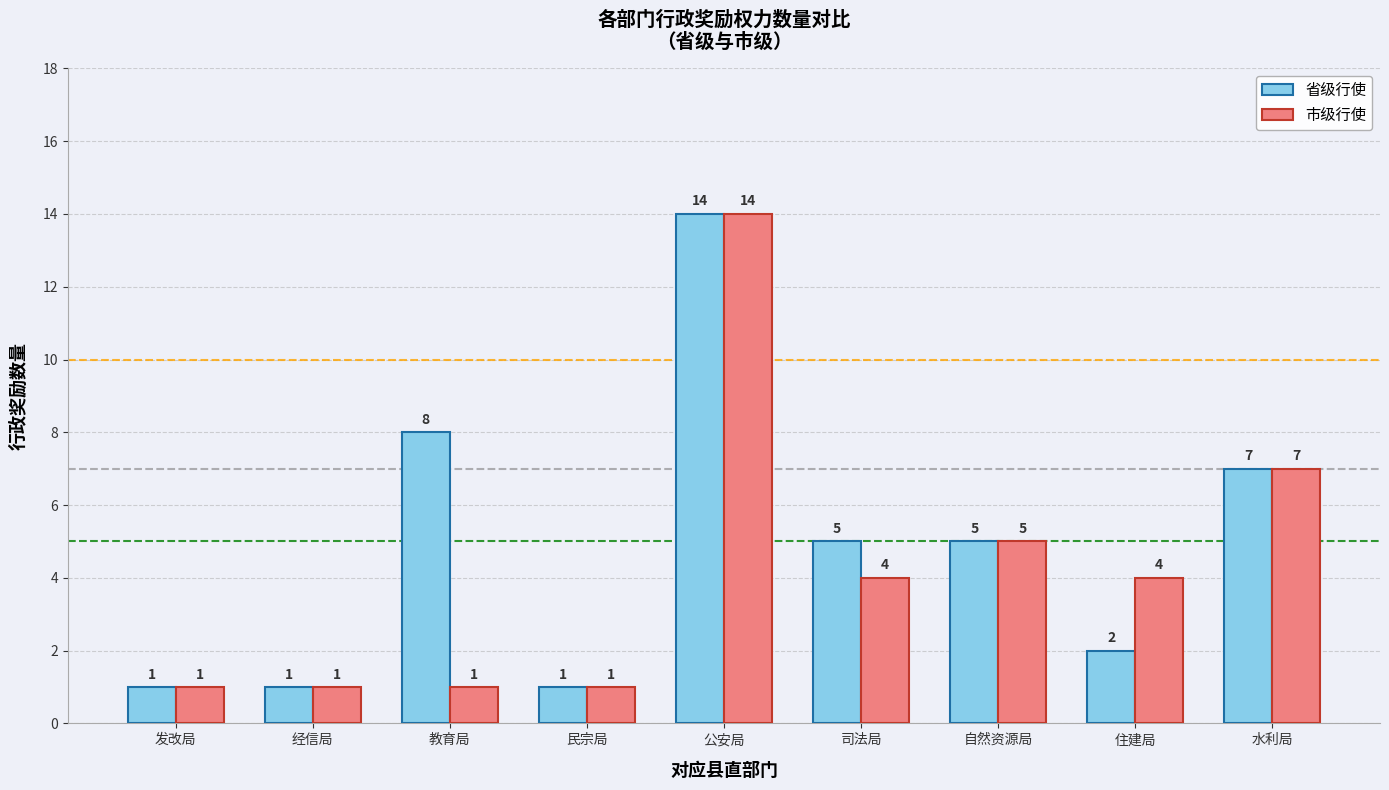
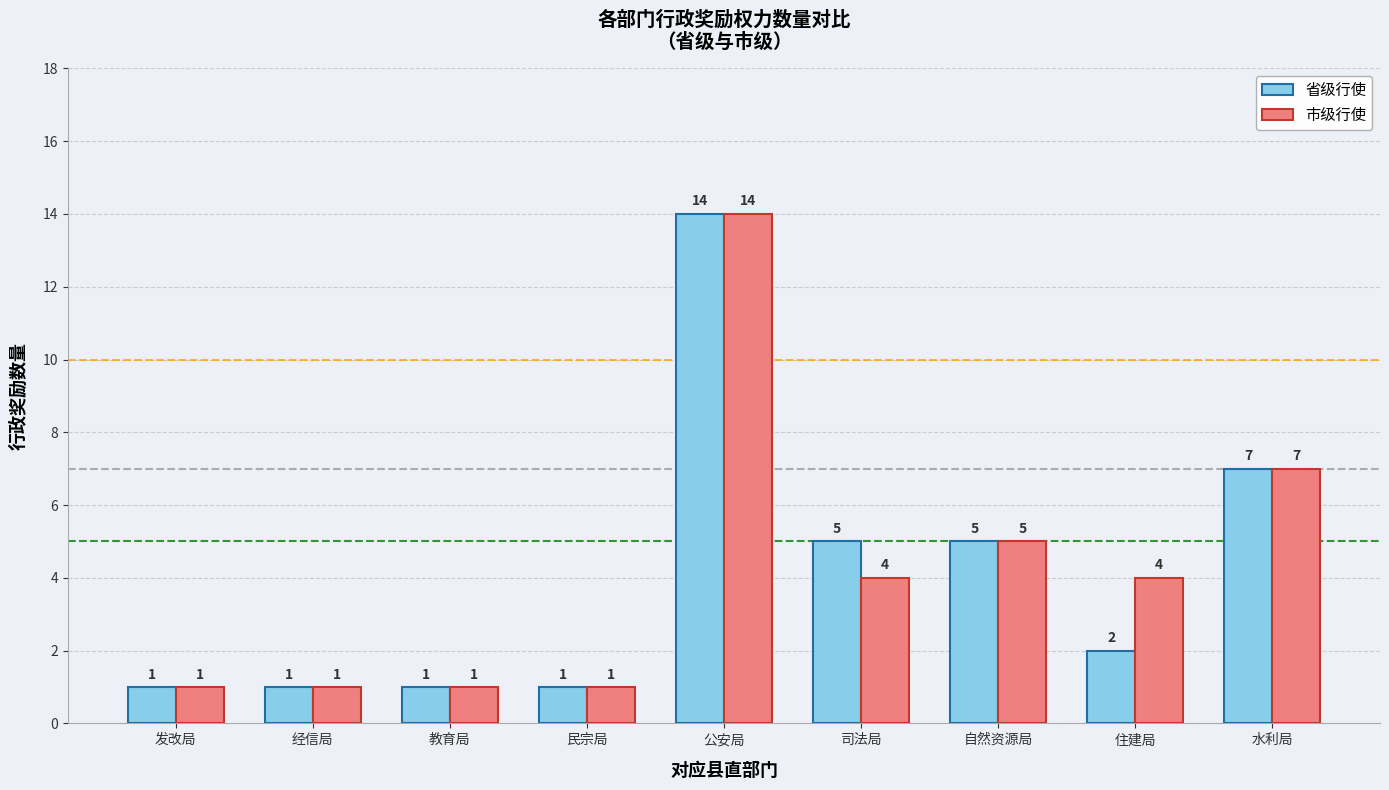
  {
    "省级行使": {
      "发改局": 1,
      "经信局": 1,
-     "教育局": 8,
+     "教育局": 1,
      "民宗局": 1,
      "公安局": 14,
      "司法局": 5,
      "自然资源局": 5,
      "住建局": 2,
      "水利局": 7
    },
    "市级行使": {
      "发改局": 1,
      "经信局": 1,
      "教育局": 1,
      "民宗局": 1,
      "公安局": 14,
      "司法局": 4,
      "自然资源局": 5,
      "住建局": 4,
      "水利局": 7
    }
  }
